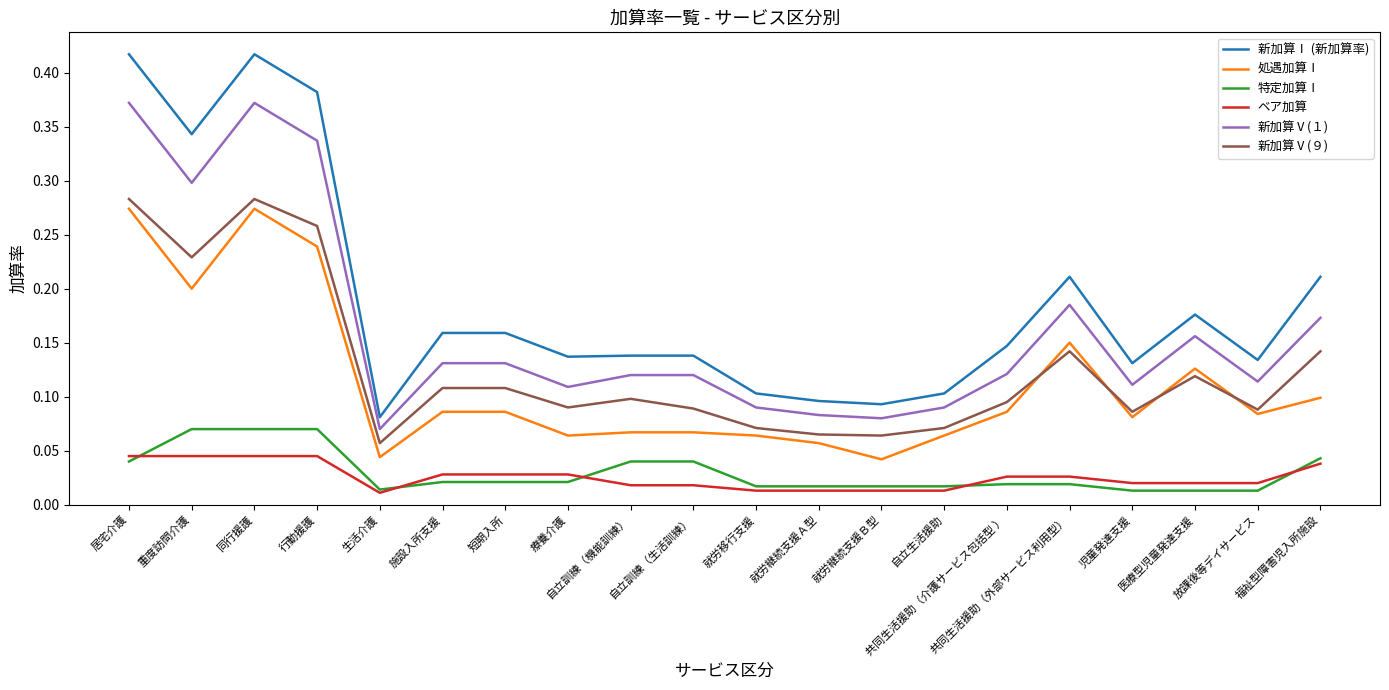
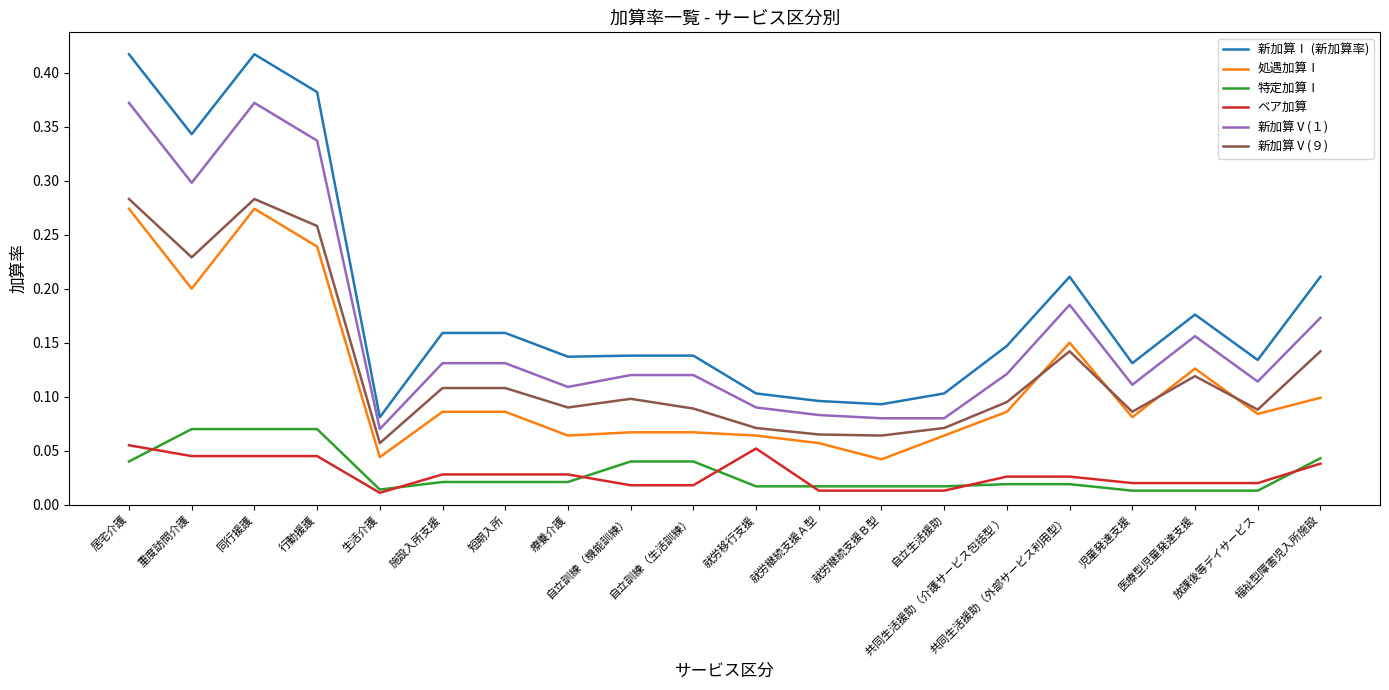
  {
    "新加算Ⅰ (新加算率)": {
      "居宅介護": 0.417,
      "重度訪問介護": 0.343,
      "同行援護": 0.417,
      "行動援護": 0.382,
      "生活介護": 0.081,
      "施設入所支援": 0.159,
      "短期入所": 0.159,
      "療養介護": 0.137,
      "自立訓練（機能訓練）": 0.138,
      "自立訓練（生活訓練）": 0.138,
      "就労移行支援": 0.103,
      "就労継続支援Ａ型": 0.096,
      "就労継続支援Ｂ型": 0.093,
      "自立生活援助": 0.103,
      "共同生活援助（介護サービス包括型 ）": 0.147,
      "共同生活援助（外部サービス利用型）": 0.211,
      "児童発達支援": 0.131,
      "医療型児童発達支援": 0.176,
      "放課後等デイサービス": 0.134,
      "福祉型障害児入所施設": 0.211
    },
    "処遇加算Ⅰ": {
      "居宅介護": 0.274,
      "重度訪問介護": 0.200,
      "同行援護": 0.274,
      "行動援護": 0.239,
      "生活介護": 0.044,
      "施設入所支援": 0.086,
      "短期入所": 0.086,
      "療養介護": 0.064,
      "自立訓練（機能訓練）": 0.067,
      "自立訓練（生活訓練）": 0.067,
      "就労移行支援": 0.064,
      "就労継続支援Ａ型": 0.057,
      "就労継続支援Ｂ型": 0.042,
      "自立生活援助": 0.064,
      "共同生活援助（介護サービス包括型 ）": 0.086,
      "共同生活援助（外部サービス利用型）": 0.150,
      "児童発達支援": 0.081,
      "医療型児童発達支援": 0.126,
      "放課後等デイサービス": 0.084,
      "福祉型障害児入所施設": 0.099
    },
    "特定加算Ⅰ": {
      "居宅介護": 0.040,
      "重度訪問介護": 0.070,
      "同行援護": 0.070,
      "行動援護": 0.070,
      "生活介護": 0.014,
      "施設入所支援": 0.021,
      "短期入所": 0.021,
      "療養介護": 0.021,
      "自立訓練（機能訓練）": 0.040,
      "自立訓練（生活訓練）": 0.040,
      "就労移行支援": 0.017,
      "就労継続支援Ａ型": 0.017,
      "就労継続支援Ｂ型": 0.017,
      "自立生活援助": 0.017,
      "共同生活援助（介護サービス包括型 ）": 0.019,
      "共同生活援助（外部サービス利用型）": 0.019,
      "児童発達支援": 0.013,
      "医療型児童発達支援": 0.013,
      "放課後等デイサービス": 0.013,
      "福祉型障害児入所施設": 0.043
    },
    "ベア加算": {
-     "居宅介護": 0.045,
+     "居宅介護": 0.055,
      "重度訪問介護": 0.045,
      "同行援護": 0.045,
      "行動援護": 0.045,
      "生活介護": 0.011,
      "施設入所支援": 0.028,
      "短期入所": 0.028,
      "療養介護": 0.028,
      "自立訓練（機能訓練）": 0.018,
      "自立訓練（生活訓練）": 0.018,
-     "就労移行支援": 0.013,
+     "就労移行支援": 0.052,
      "就労継続支援Ａ型": 0.013,
      "就労継続支援Ｂ型": 0.013,
      "自立生活援助": 0.013,
      "共同生活援助（介護サービス包括型 ）": 0.026,
      "共同生活援助（外部サービス利用型）": 0.026,
      "児童発達支援": 0.020,
      "医療型児童発達支援": 0.020,
      "放課後等デイサービス": 0.020,
      "福祉型障害児入所施設": 0.038
    },
    "新加算Ⅴ(１)": {
      "居宅介護": 0.37,
      "重度訪問介護": 0.30,
      "同行援護": 0.37,
      "行動援護": 0.337,
      "生活介護": 0.07,
      "施設入所支援": 0.13,
      "短期入所": 0.13,
      "療養介護": 0.11,
      "自立訓練（機能訓練）": 0.12,
      "自立訓練（生活訓練）": 0.12,
      "就労移行支援": 0.09,
      "就労継続支援Ａ型": 0.083,
      "就労継続支援Ｂ型": 0.08,
-     "自立生活援助": 0.09,
+     "自立生活援助": 0.08,
      "共同生活援助（介護サービス包括型 ）": 0.12,
      "共同生活援助（外部サービス利用型）": 0.185,
      "児童発達支援": 0.11,
      "医療型児童発達支援": 0.156,
      "放課後等デイサービス": 0.114,
      "福祉型障害児入所施設": 0.173
    },
    "新加算Ⅴ(９)": {
      "居宅介護": 0.283,
      "重度訪問介護": 0.229,
      "同行援護": 0.283,
      "行動援護": 0.258,
      "生活介護": 0.057,
      "施設入所支援": 0.108,
      "短期入所": 0.108,
      "療養介護": 0.090,
      "自立訓練（機能訓練）": 0.098,
      "自立訓練（生活訓練）": 0.089,
      "就労移行支援": 0.071,
      "就労継続支援Ａ型": 0.065,
      "就労継続支援Ｂ型": 0.064,
      "自立生活援助": 0.071,
      "共同生活援助（介護サービス包括型 ）": 0.095,
      "共同生活援助（外部サービス利用型）": 0.142,
      "児童発達支援": 0.086,
      "医療型児童発達支援": 0.119,
      "放課後等デイサービス": 0.088,
      "福祉型障害児入所施設": 0.142
    }
  }
